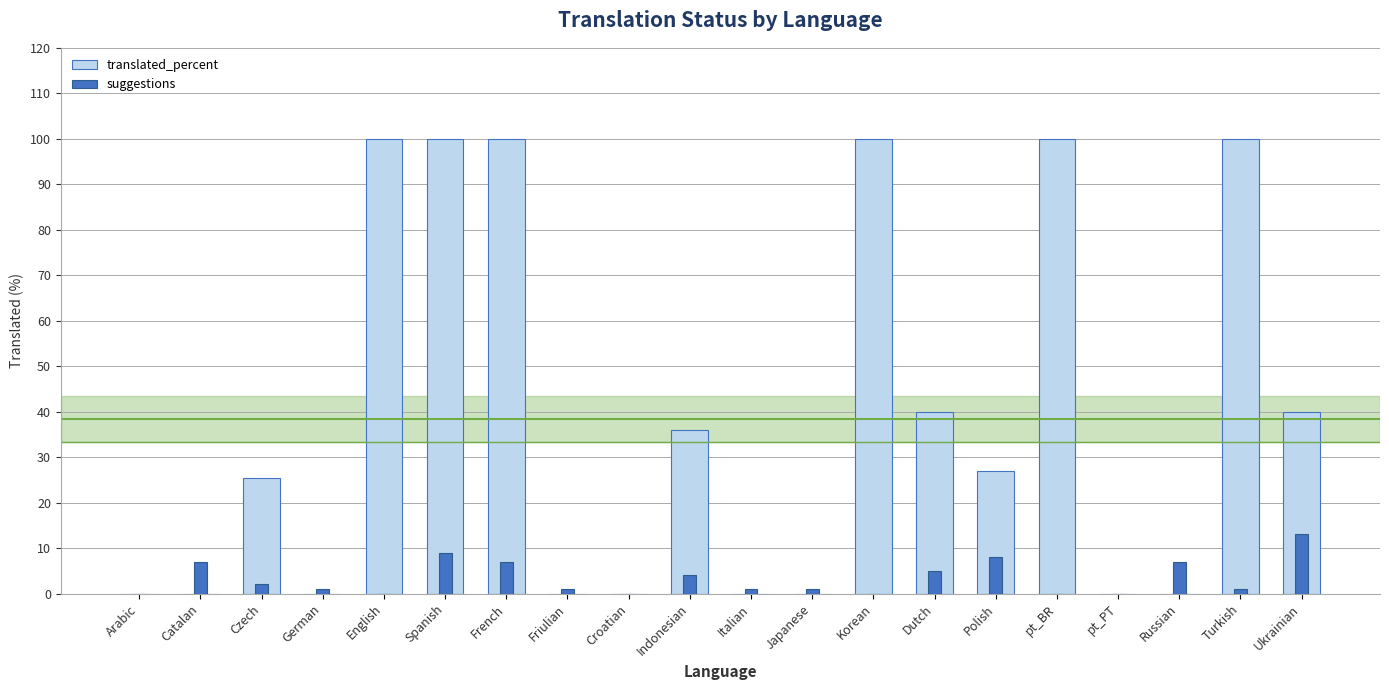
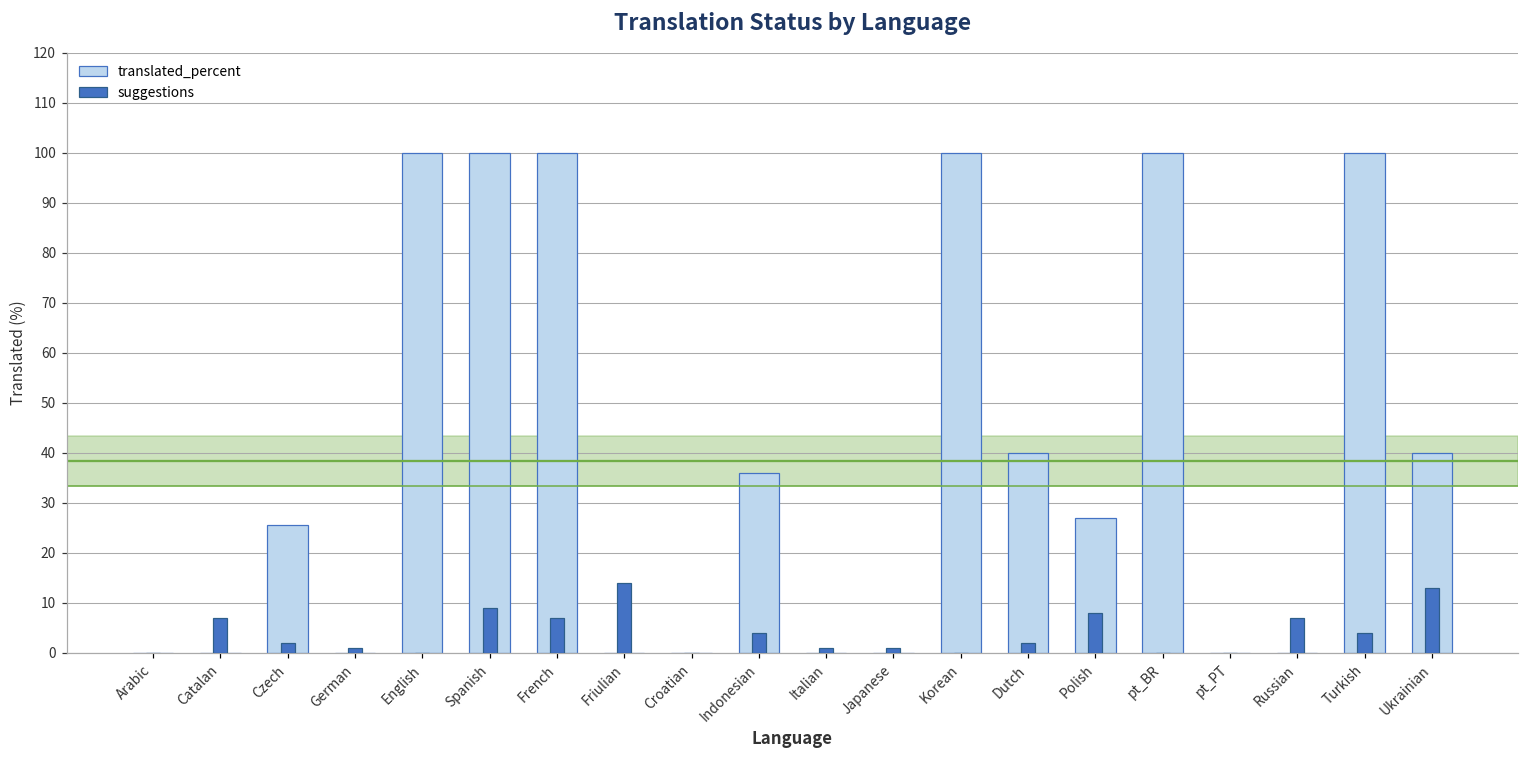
  {
    "translated_percent": {
      "Arabic": 0,
      "Catalan": 0,
      "Czech": 26,
      "German": 0,
      "English": 100,
      "Spanish": 100,
      "French": 100,
      "Friulian": 0,
      "Croatian": 0,
      "Indonesian": 36,
      "Italian": 0,
      "Japanese": 0,
      "Korean": 100,
      "Dutch": 40,
      "Polish": 27,
      "pt_BR": 100,
      "pt_PT": 0,
      "Russian": 0,
      "Turkish": 100,
      "Ukrainian": 40
    },
    "suggestions": {
      "Arabic": 0,
      "Catalan": 7,
      "German": 1,
      "English": 0,
-     "Friulian": 1,
+     "Friulian": 14,
      "Croatian": 0,
      "Italian": 1,
      "Japanese": 1,
      "Korean": 0,
-     "Dutch": 5,
+     "Dutch": 2,
      "pt_BR": 0,
      "pt_PT": 0,
      "Russian": 7,
-     "Turkish": 1
+     "Turkish": 4
    }
  }
